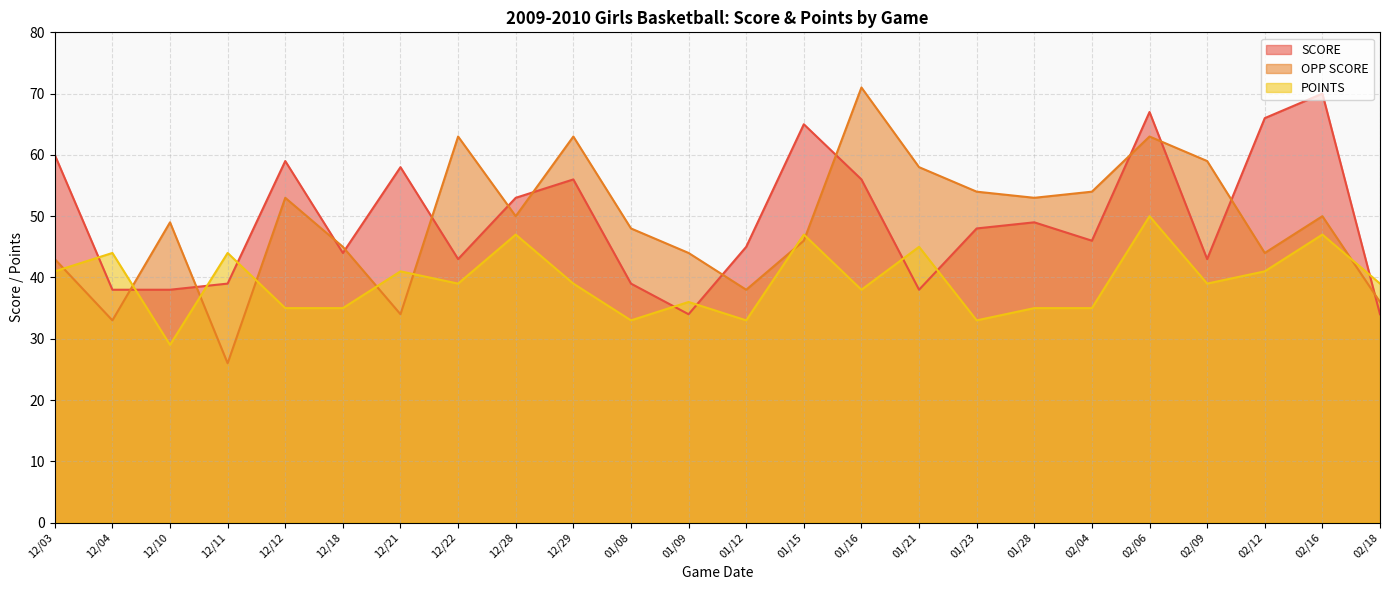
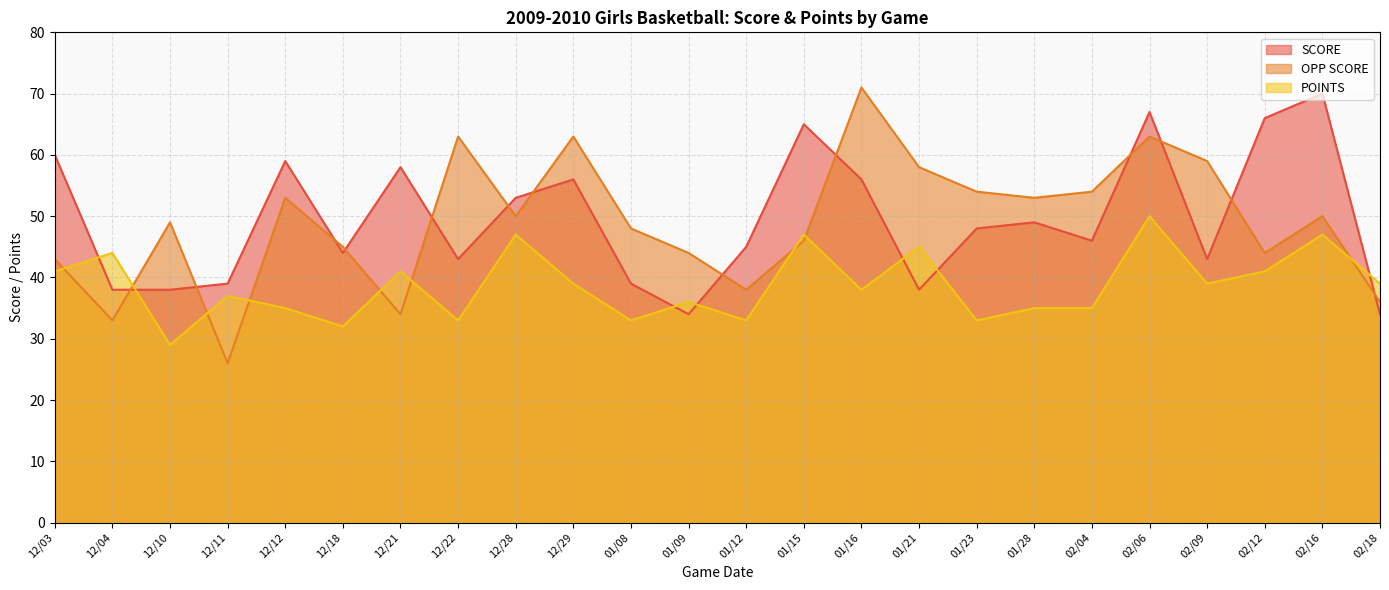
  {
    "POINTS": {
      "12/03": 41,
      "12/04": 44,
      "12/10": 29,
-     "12/11": 44,
+     "12/11": 37,
      "12/12": 35,
-     "12/18": 35,
+     "12/18": 32,
      "12/21": 41,
-     "12/22": 39,
+     "12/22": 33,
      "12/28": 47,
      "12/29": 39,
      "01/08": 33,
      "01/09": 36,
      "01/12": 33,
      "01/15": 47,
      "01/16": 38,
      "01/21": 45,
      "01/23": 33,
      "01/28": 35,
      "02/04": 35,
      "02/06": 50,
      "02/09": 39,
      "02/12": 41,
      "02/16": 47,
      "02/18": 39
    }
  }
